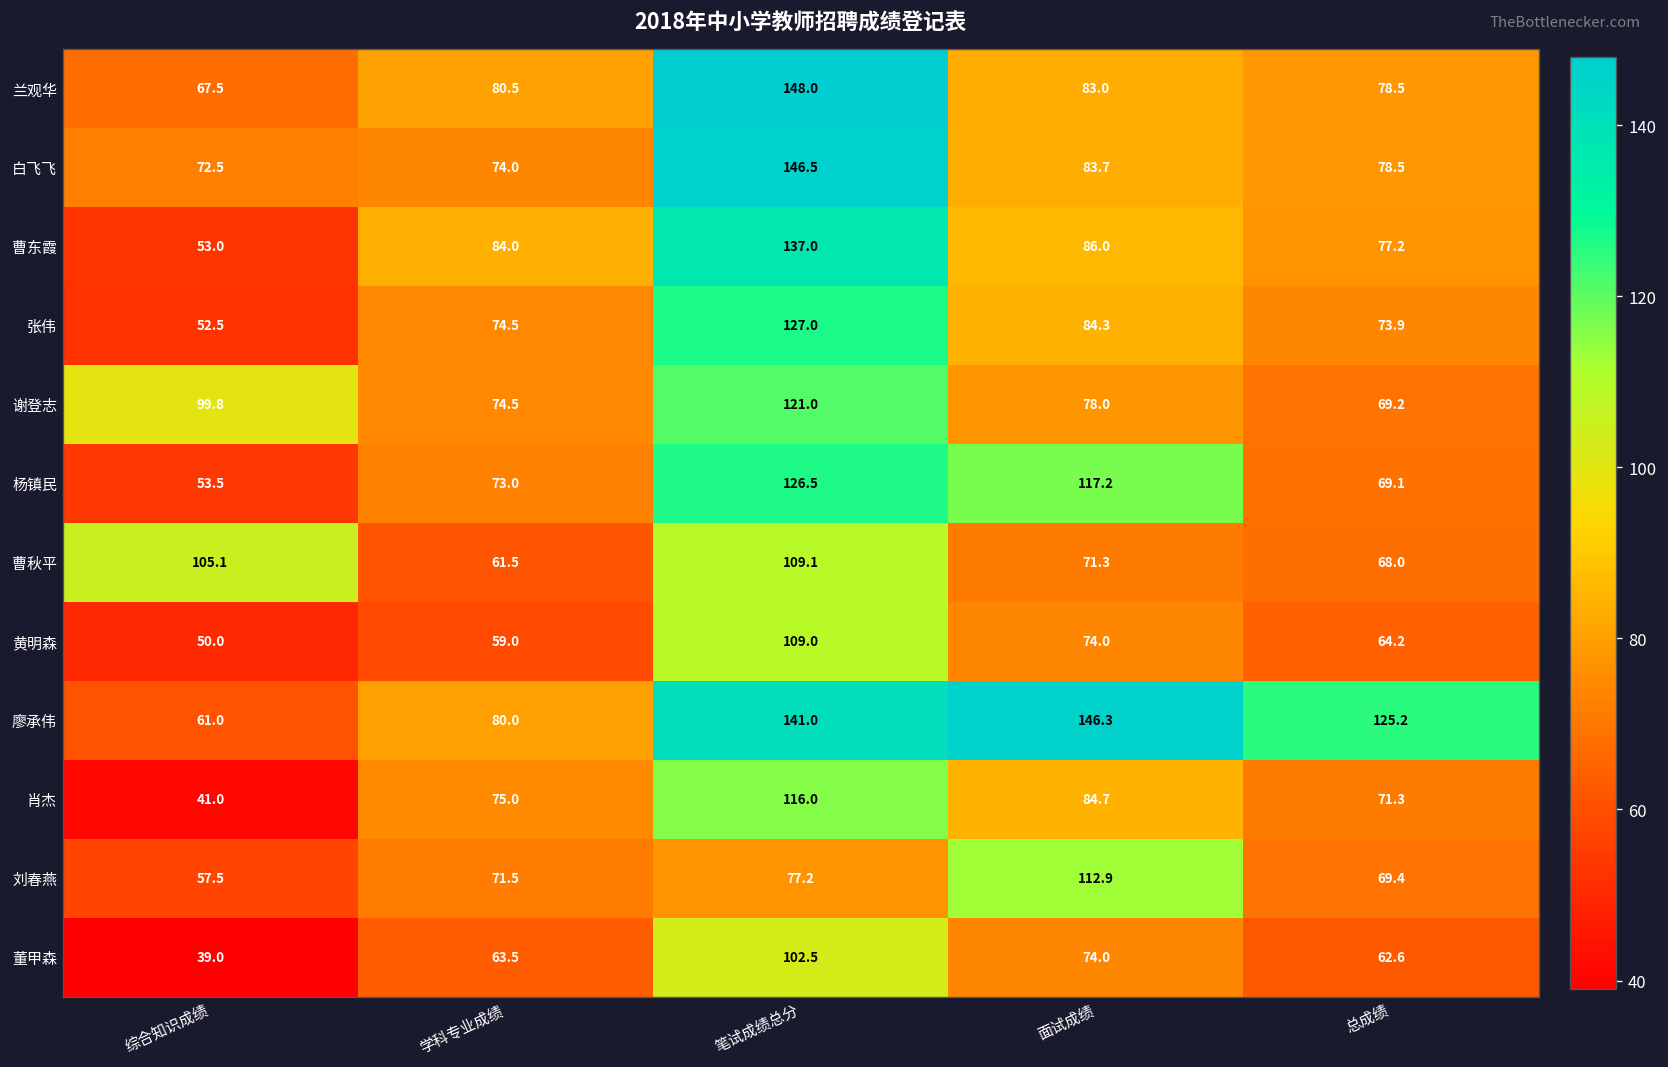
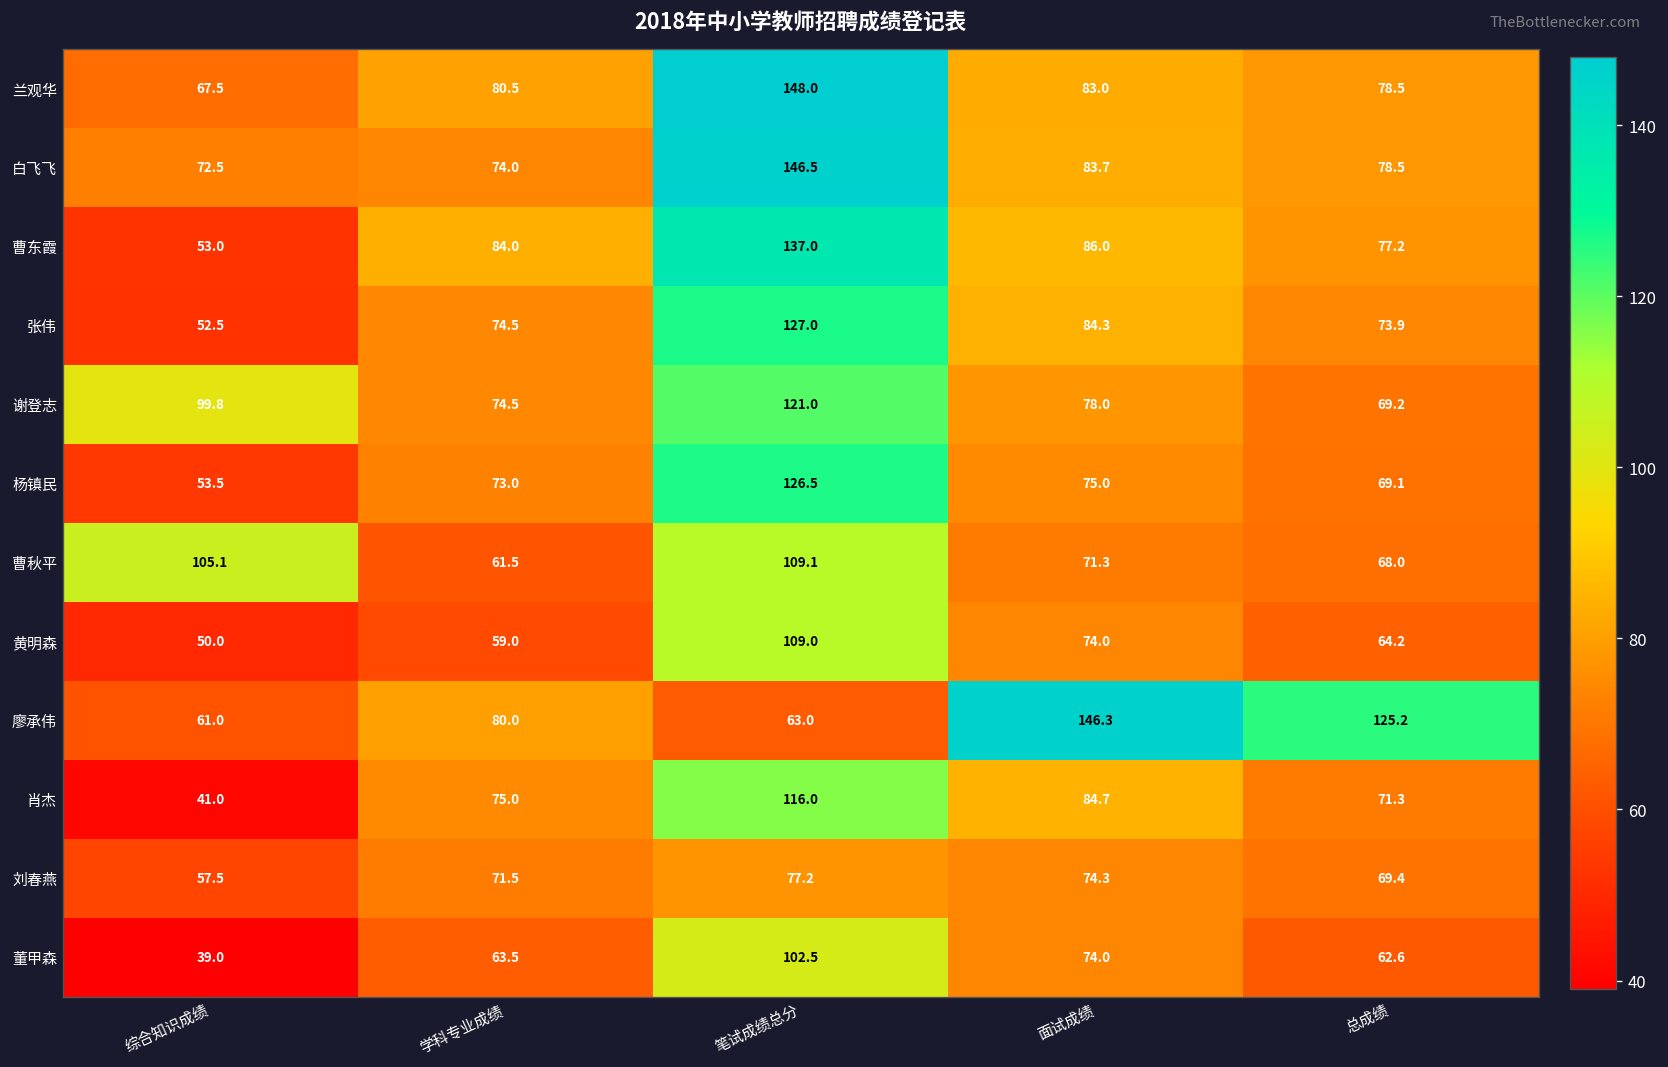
  {
    "兰观华": {
      "综合知识成绩": 67.5,
      "学科专业成绩": 80.5,
      "笔试成绩总分": 148.0,
      "面试成绩": 83.0,
      "总成绩": 78.5
    },
    "白飞飞": {
      "综合知识成绩": 72.5,
      "学科专业成绩": 74.0,
      "笔试成绩总分": 146.5,
      "面试成绩": 83.7,
      "总成绩": 78.5
    },
    "曹东霞": {
      "综合知识成绩": 53.0,
      "学科专业成绩": 84.0,
      "笔试成绩总分": 137.0,
      "面试成绩": 86.0,
      "总成绩": 77.2
    },
    "张伟": {
      "综合知识成绩": 52.5,
      "学科专业成绩": 74.5,
      "笔试成绩总分": 127.0,
      "面试成绩": 84.3,
      "总成绩": 73.9
    },
    "谢登志": {
      "综合知识成绩": 99.8,
      "学科专业成绩": 74.5,
      "笔试成绩总分": 121.0,
      "面试成绩": 78.0,
      "总成绩": 69.2
    },
    "杨镇民": {
      "综合知识成绩": 53.5,
      "学科专业成绩": 73.0,
      "笔试成绩总分": 126.5,
-     "面试成绩": 117.2,
+     "面试成绩": 75.0,
      "总成绩": 69.1
    },
    "曹秋平": {
      "综合知识成绩": 105.1,
      "学科专业成绩": 61.5,
      "笔试成绩总分": 109.1,
      "面试成绩": 71.3,
      "总成绩": 68.0
    },
    "黄明森": {
      "综合知识成绩": 50.0,
      "学科专业成绩": 59.0,
      "笔试成绩总分": 109.0,
      "面试成绩": 74.0,
      "总成绩": 64.2
    },
    "廖承伟": {
      "综合知识成绩": 61.0,
      "学科专业成绩": 80.0,
-     "笔试成绩总分": 141.0,
+     "笔试成绩总分": 63.0,
      "面试成绩": 146.3,
      "总成绩": 125.2
    },
    "肖杰": {
      "综合知识成绩": 41.0,
      "学科专业成绩": 75.0,
      "笔试成绩总分": 116.0,
      "面试成绩": 84.7,
      "总成绩": 71.3
    },
    "刘春燕": {
      "综合知识成绩": 57.5,
      "学科专业成绩": 71.5,
      "笔试成绩总分": 77.2,
-     "面试成绩": 112.9,
+     "面试成绩": 74.3,
      "总成绩": 69.4
    },
    "董甲森": {
      "综合知识成绩": 39.0,
      "学科专业成绩": 63.5,
      "笔试成绩总分": 102.5,
      "面试成绩": 74.0,
      "总成绩": 62.6
    }
  }
